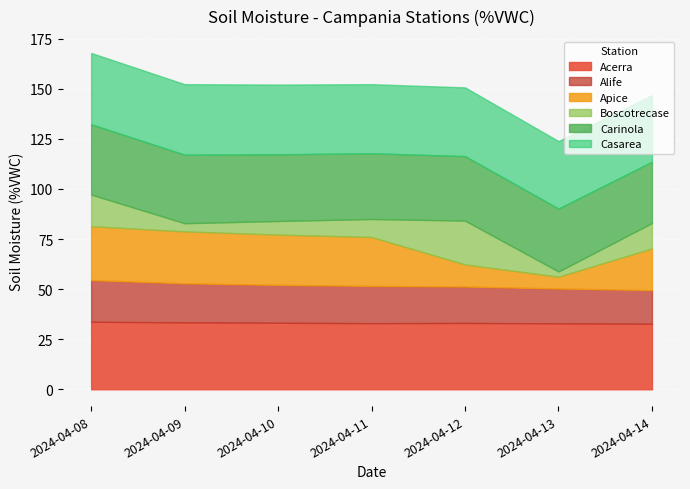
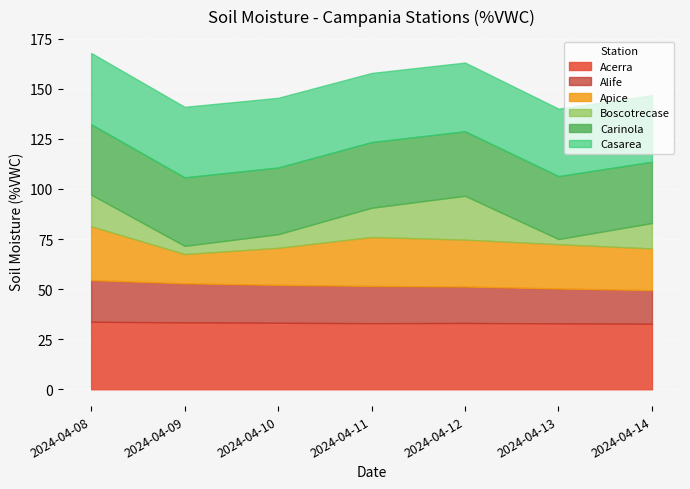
  {
    "Apice": {
      "2024-04-08": 27,
-     "2024-04-09": 26,
-     "2024-04-10": 25,
+     "2024-04-09": 15,
+     "2024-04-10": 18,
      "2024-04-11": 24,
-     "2024-04-12": 11,
-     "2024-04-13": 6,
+     "2024-04-12": 23,
+     "2024-04-13": 22,
      "2024-04-14": 21
    },
    "Boscotrecase": {
      "2024-04-08": 16,
      "2024-04-09": 4,
      "2024-04-10": 7,
-     "2024-04-11": 9,
+     "2024-04-11": 15,
      "2024-04-12": 22,
      "2024-04-13": 3,
      "2024-04-14": 13
    }
  }
